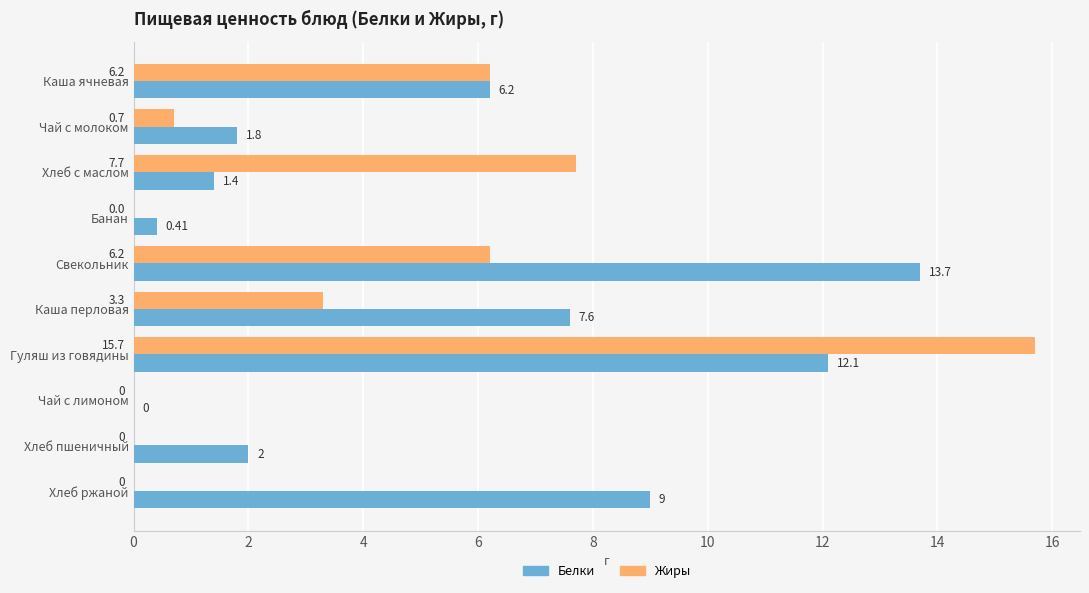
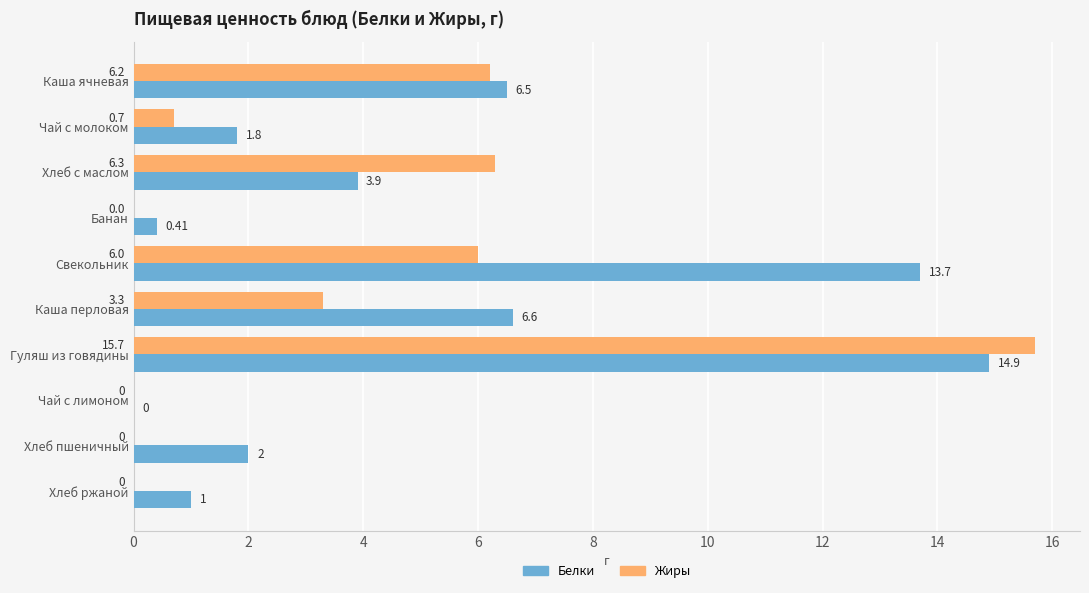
  {
    "Белки": {
-     "Каша ячневая": 6.2,
+     "Каша ячневая": 6.5,
      "Чай с молоком": 1.8,
-     "Хлеб с маслом": 1.4,
+     "Хлеб с маслом": 3.9,
      "Банан": 0.41,
      "Свекольник": 13.7,
-     "Каша перловая": 7.6,
-     "Гуляш из говядины": 12.1,
+     "Каша перловая": 6.6,
+     "Гуляш из говядины": 14.9,
      "Чай с лимоном": 0,
      "Хлеб пшеничный": 2,
-     "Хлеб ржаной": 9
+     "Хлеб ржаной": 1
    },
    "Жиры": {
-     "Хлеб с маслом": 7.7,
+     "Хлеб с маслом": 6.3,
      "Банан": 0.0,
-     "Свекольник": 6.2,
+     "Свекольник": 6.0,
      "Чай с лимоном": 0,
      "Хлеб пшеничный": 0,
      "Хлеб ржаной": 0
    }
  }
